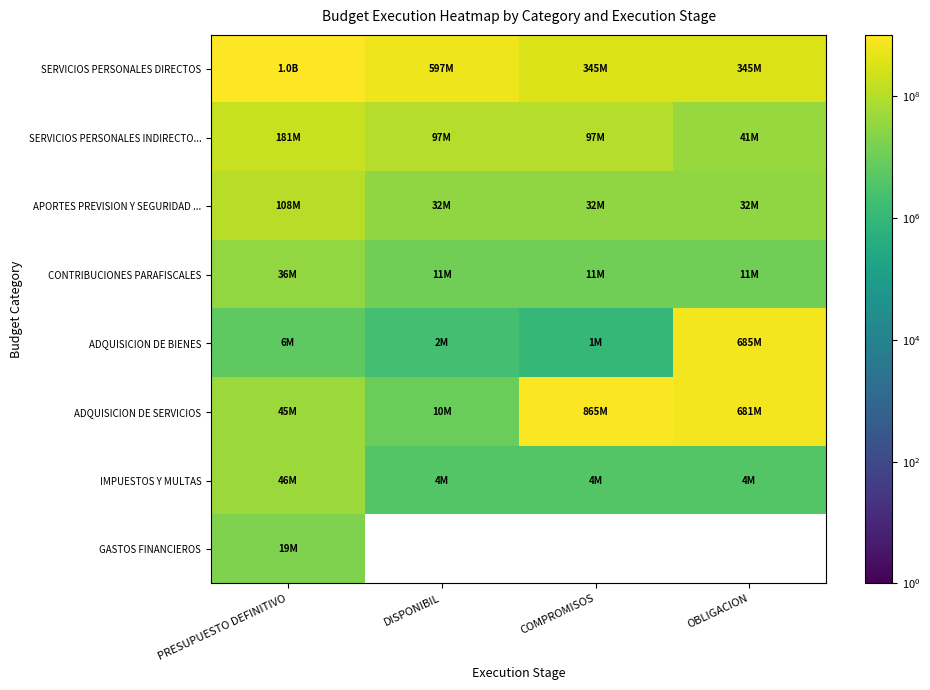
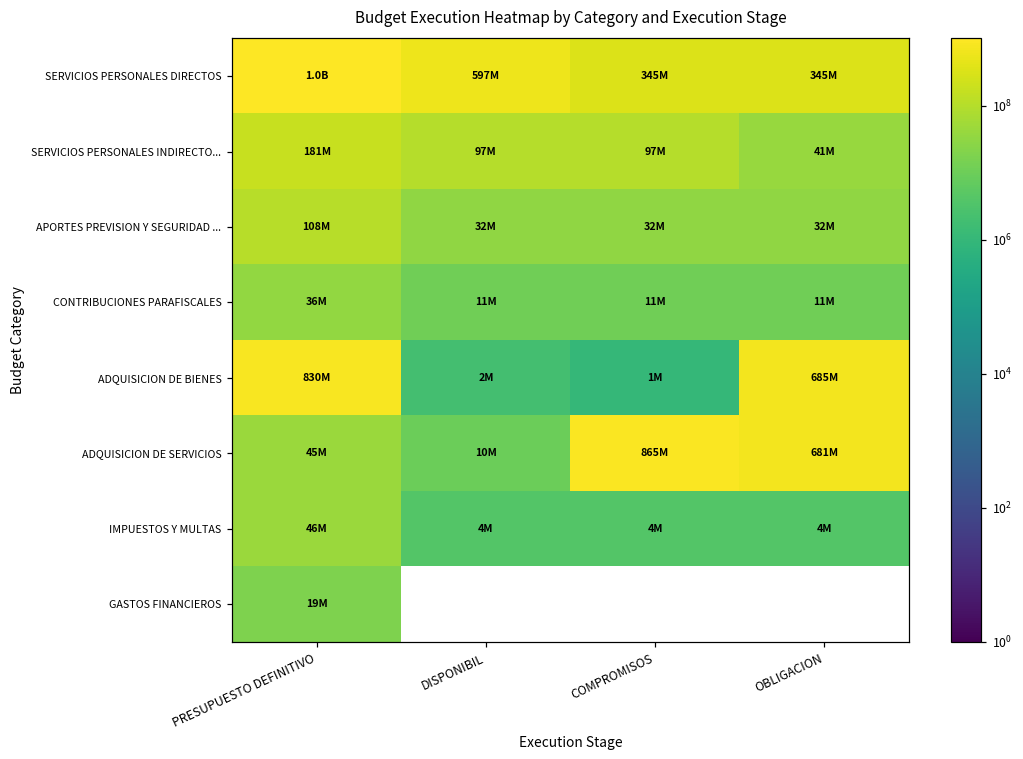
  {
    "SERVICIOS PERSONALES DIRECTOS": {
      "PRESUPUESTO DEFINITIVO": "1.0B",
      "DISPONIBIL": "597M",
      "COMPROMISOS": "345M",
      "OBLIGACION": "345M"
    },
    "SERVICIOS PERSONALES INDIRECTO...": {
      "PRESUPUESTO DEFINITIVO": "181M",
      "DISPONIBIL": "97M",
      "COMPROMISOS": "97M",
      "OBLIGACION": "41M"
    },
    "APORTES PREVISION Y SEGURIDAD ...": {
      "PRESUPUESTO DEFINITIVO": "108M",
      "DISPONIBIL": "32M",
      "COMPROMISOS": "32M",
      "OBLIGACION": "32M"
    },
    "CONTRIBUCIONES PARAFISCALES": {
      "PRESUPUESTO DEFINITIVO": "36M",
      "DISPONIBIL": "11M",
      "COMPROMISOS": "11M",
      "OBLIGACION": "11M"
    },
    "ADQUISICION DE BIENES": {
-     "PRESUPUESTO DEFINITIVO": "6M",
+     "PRESUPUESTO DEFINITIVO": "830M",
      "DISPONIBIL": "2M",
      "COMPROMISOS": "1M",
      "OBLIGACION": "685M"
    },
    "ADQUISICION DE SERVICIOS": {
      "PRESUPUESTO DEFINITIVO": "45M",
      "DISPONIBIL": "10M",
      "COMPROMISOS": "865M",
      "OBLIGACION": "681M"
    },
    "IMPUESTOS Y MULTAS": {
      "PRESUPUESTO DEFINITIVO": "46M",
      "DISPONIBIL": "4M",
      "COMPROMISOS": "4M",
      "OBLIGACION": "4M"
    },
    "GASTOS FINANCIEROS": {
      "PRESUPUESTO DEFINITIVO": "19M"
    }
  }
